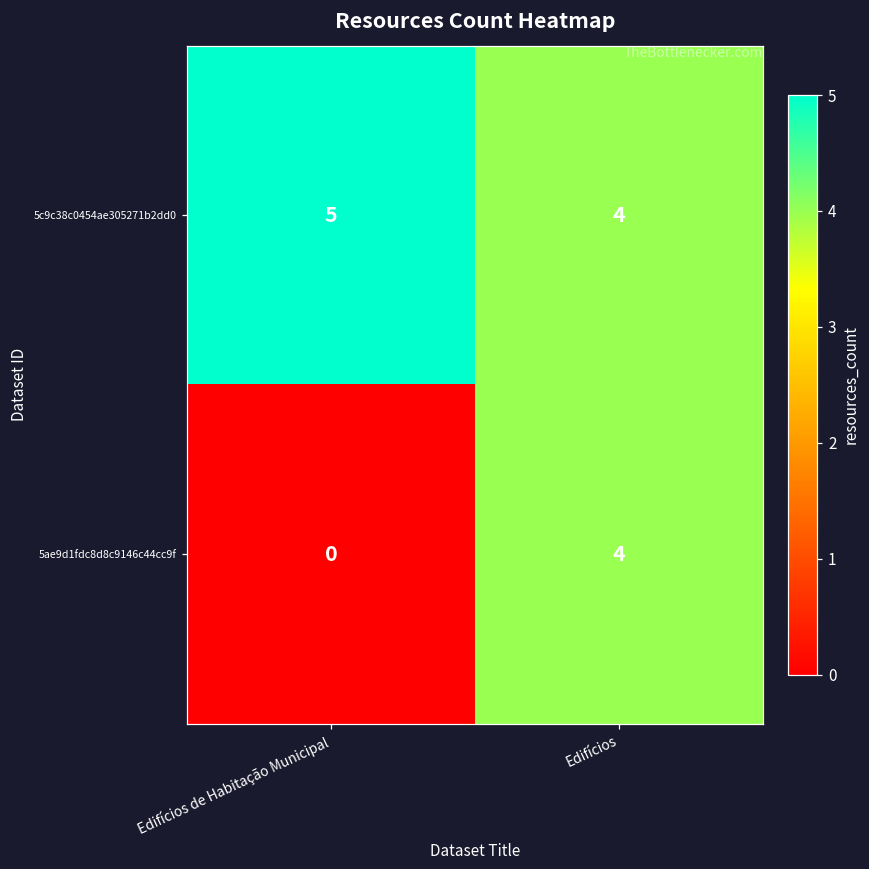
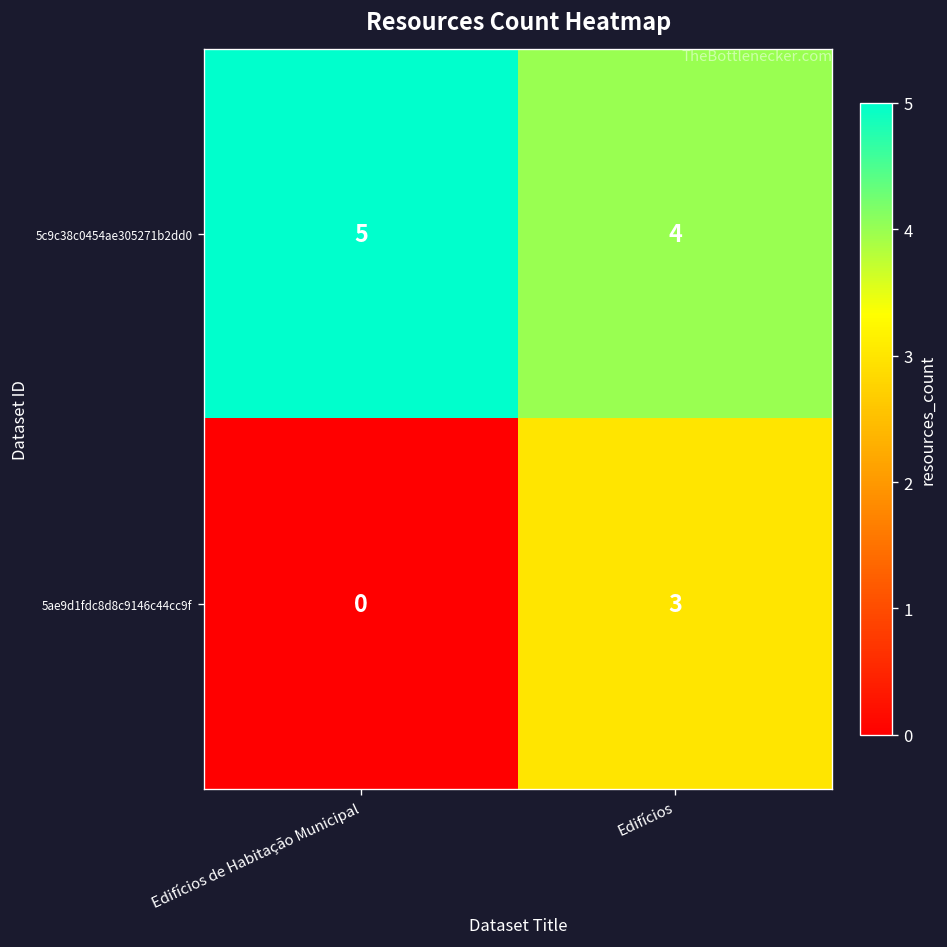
  {
    "5c9c38c0454ae305271b2dd0": {
      "Edifícios de Habitação Municipal": 5
    },
    "5ae9d1fdc8d8c9146c44cc9f": {
      "Edifícios de Habitação Municipal": 0,
-     "Edifícios": 4
+     "Edifícios": 3
    }
  }
